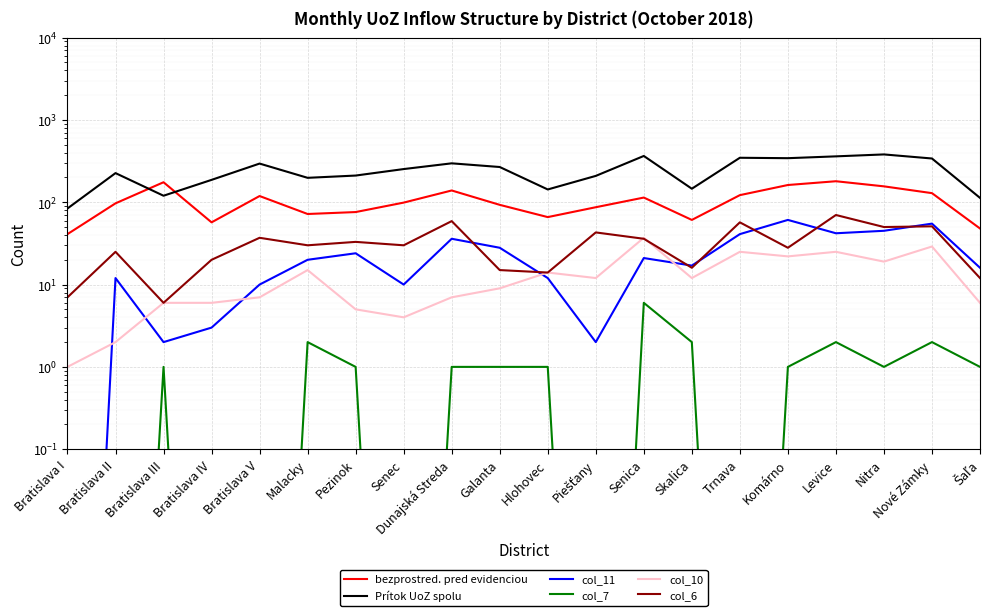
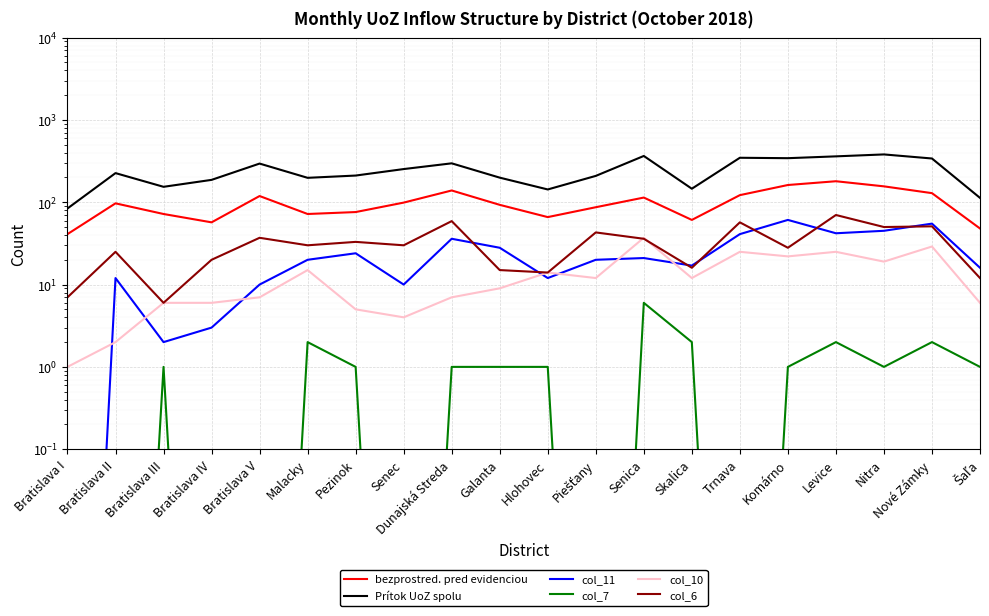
  {
    "bezprostred. pred evidenciou": {
      "Bratislava I": 40,
      "Bratislava II": 100,
-     "Bratislava III": 180,
+     "Bratislava III": 70,
      "Bratislava IV": 60,
      "Bratislava V": 120,
      "Malacky": 70,
      "Pezinok": 80,
      "Senec": 100,
      "Dunajská Streda": 140,
      "Galanta": 90,
      "Hlohovec": 70,
      "Piešťany": 90,
      "Senica": 110,
      "Skalica": 60,
      "Trnava": 120,
      "Komárno": 160,
      "Levice": 180,
      "Nitra": 160,
      "Nové Zámky": 130,
      "Šaľa": 50
    },
    "Prítok UoZ spolu": {
      "Bratislava I": 80,
      "Bratislava II": 230,
-     "Bratislava III": 120,
+     "Bratislava III": 150,
      "Bratislava IV": 190,
      "Bratislava V": 300,
      "Malacky": 200,
      "Pezinok": 210,
      "Senec": 250,
      "Dunajská Streda": 300,
-     "Galanta": 270,
+     "Galanta": 200,
      "Hlohovec": 140,
      "Piešťany": 210,
      "Senica": 400,
      "Skalica": 150,
      "Trnava": 350,
      "Komárno": 340,
      "Levice": 400,
      "Nitra": 400,
      "Nové Zámky": 340,
      "Šaľa": 110
    },
    "col_11": {
      "Bratislava II": 12,
      "Bratislava III": 2.0,
      "Bratislava IV": 3.0,
      "Bratislava V": 10,
      "Malacky": 20,
      "Pezinok": 24,
      "Senec": 10,
      "Dunajská Streda": 40,
      "Galanta": 28,
      "Hlohovec": 12,
-     "Piešťany": 2.0,
+     "Piešťany": 20,
      "Senica": 21,
      "Trnava": 40,
      "Komárno": 60,
      "Levice": 40,
      "Nitra": 50,
      "Nové Zámky": 60,
      "Šaľa": 16
    },
    "col_7": {
      "Bratislava III": 1.0,
      "Malacky": 2.0,
      "Pezinok": 1.0,
      "Dunajská Streda": 1.0,
      "Galanta": 1.0,
      "Hlohovec": 1.0,
      "Senica": 6,
      "Skalica": 2.0,
      "Komárno": 1.0,
      "Levice": 2.0,
      "Nitra": 1.0,
      "Nové Zámky": 2.0,
      "Šaľa": 1.0
    },
    "col_10": {
      "Bratislava I": 1.0,
      "Bratislava II": 2.0,
      "Bratislava IV": 6,
      "Bratislava V": 7,
      "Malacky": 15,
      "Pezinok": 5,
      "Senec": 4,
      "Dunajská Streda": 7,
      "Galanta": 9,
      "Piešťany": 12,
      "Skalica": 12,
      "Trnava": 25,
      "Komárno": 22,
      "Levice": 25,
      "Nitra": 19,
      "Nové Zámky": 29,
      "Šaľa": 6
    },
    "col_6": {
      "Bratislava I": 7,
      "Bratislava II": 25,
      "Bratislava IV": 20,
      "Bratislava V": 40,
      "Malacky": 30,
      "Pezinok": 33,
      "Senec": 30,
      "Dunajská Streda": 60,
      "Galanta": 15,
      "Piešťany": 40,
      "Trnava": 60,
      "Komárno": 28,
      "Levice": 70,
      "Nitra": 50,
      "Nové Zámky": 50,
      "Šaľa": 12
    }
  }
